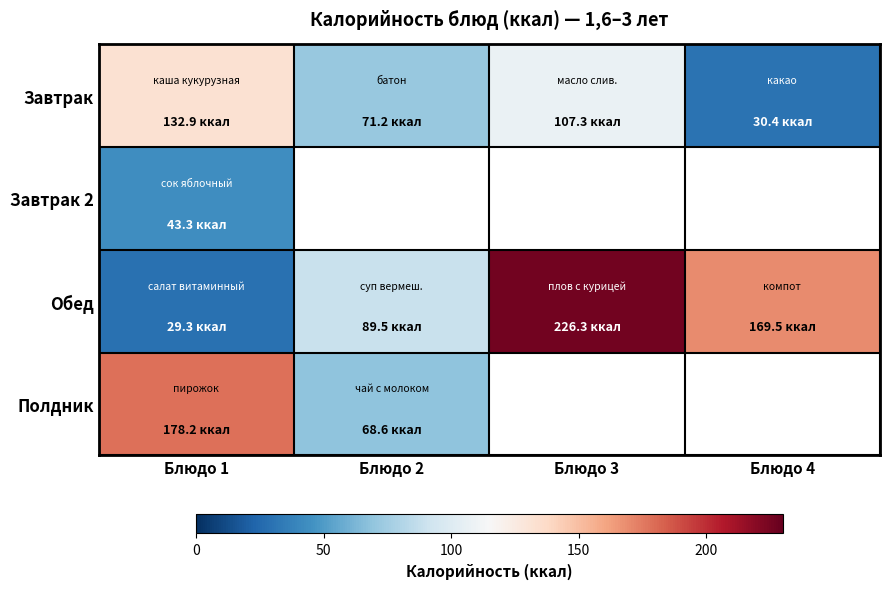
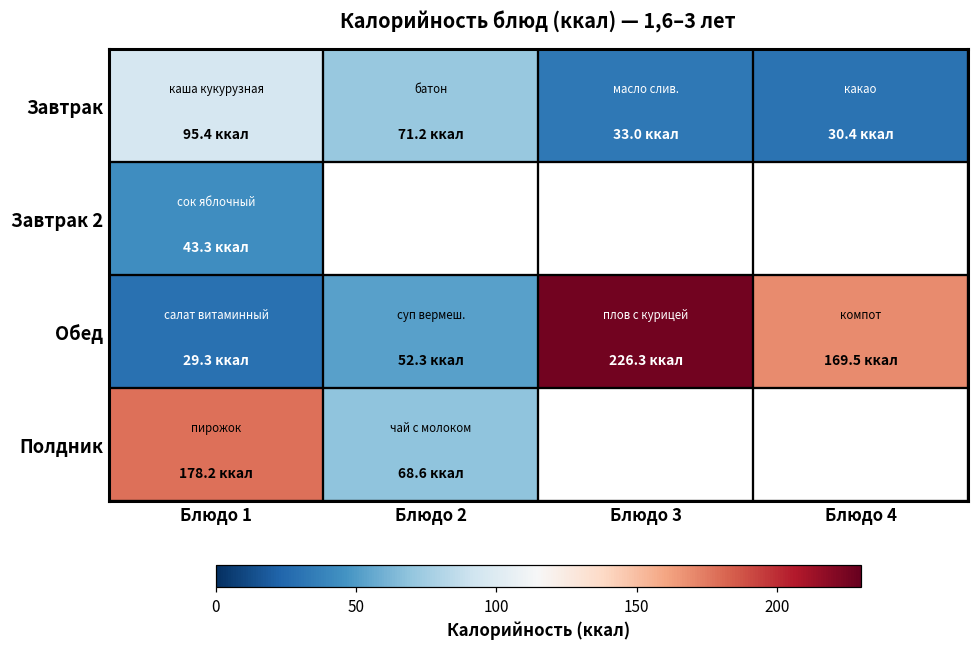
  {
    "Завтрак": {
-     "Блюдо 1": 132.9,
-     "Блюдо 3": 107.3
+     "Блюдо 1": 95.4,
+     "Блюдо 3": 33.0
    },
    "Обед": {
-     "Блюдо 2": 89.5
+     "Блюдо 2": 52.3
    }
  }
